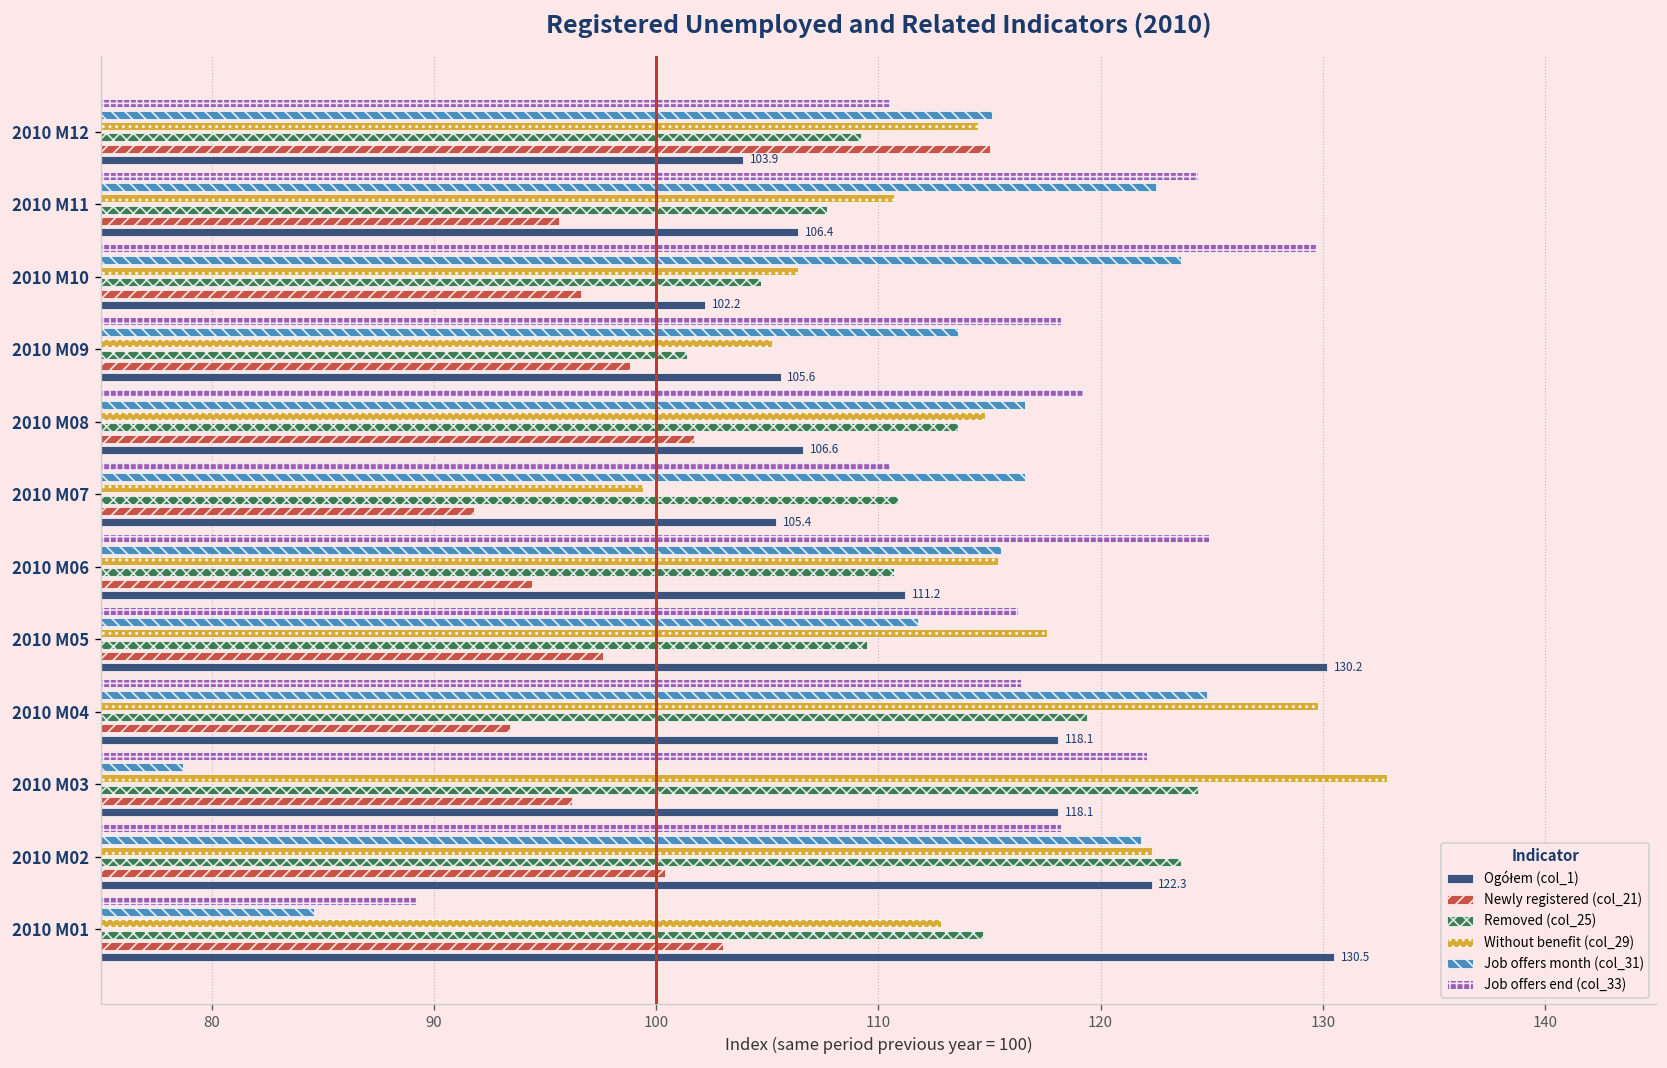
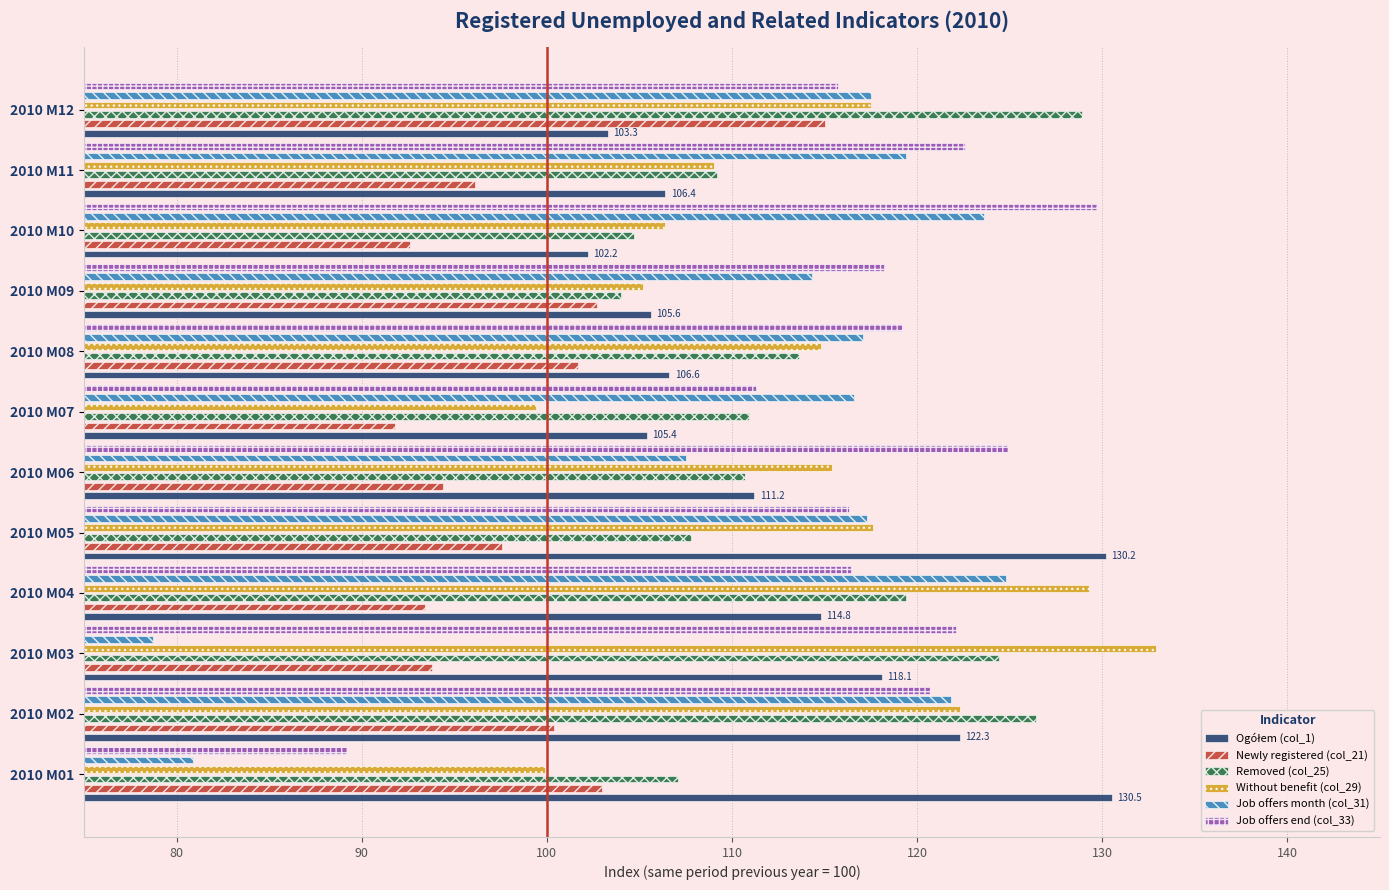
  {
    "Ogółem (col_1)": {
-     "2010 M12": 103.9,
+     "2010 M12": 103.3,
      "2010 M11": 106.4,
      "2010 M10": 102.2,
      "2010 M09": 105.6,
      "2010 M08": 106.6,
      "2010 M07": 105.4,
      "2010 M06": 111.2,
      "2010 M05": 130.2,
-     "2010 M04": 118.1,
+     "2010 M04": 114.8,
      "2010 M03": 118.1,
      "2010 M02": 122.3,
      "2010 M01": 130.5
    },
    "Newly registered (col_21)": {
      "2010 M12": 115.0,
-     "2010 M11": 95.6,
-     "2010 M10": 96.6,
-     "2010 M09": 98.8,
+     "2010 M11": 96.1,
+     "2010 M10": 92.6,
+     "2010 M09": 102.7,
      "2010 M08": 101.7,
      "2010 M07": 91.8,
      "2010 M06": 94.4,
      "2010 M05": 97.6,
      "2010 M04": 93.4,
-     "2010 M03": 96.2,
+     "2010 M03": 93.8,
      "2010 M02": 100.4,
      "2010 M01": 103.0
    },
    "Removed (col_25)": {
-     "2010 M12": 109.2,
-     "2010 M11": 107.7,
+     "2010 M12": 128.9,
+     "2010 M11": 109.2,
      "2010 M10": 104.7,
-     "2010 M09": 101.4,
+     "2010 M09": 104.0,
      "2010 M08": 113.6,
      "2010 M07": 110.9,
      "2010 M06": 110.7,
-     "2010 M05": 109.5,
+     "2010 M05": 107.8,
      "2010 M04": 119.4,
      "2010 M03": 124.4,
-     "2010 M02": 123.6,
-     "2010 M01": 114.7
+     "2010 M02": 126.4,
+     "2010 M01": 107.1
    },
    "Without benefit (col_29)": {
-     "2010 M12": 114.5,
-     "2010 M11": 110.7,
+     "2010 M12": 117.5,
+     "2010 M11": 109.0,
      "2010 M09": 105.2,
      "2010 M08": 114.8,
      "2010 M07": 99.4,
      "2010 M06": 115.4,
      "2010 M05": 117.6,
-     "2010 M04": 129.8,
+     "2010 M04": 129.3,
      "2010 M03": 132.9,
-     "2010 M01": 112.8
+     "2010 M01": 99.9
    },
    "Job offers month (col_31)": {
-     "2010 M12": 115.1,
-     "2010 M11": 122.5,
+     "2010 M12": 117.5,
+     "2010 M11": 119.4,
      "2010 M10": 123.6,
-     "2010 M09": 113.6,
-     "2010 M08": 116.6,
+     "2010 M09": 114.3,
+     "2010 M08": 117.1,
      "2010 M07": 116.6,
-     "2010 M06": 115.5,
-     "2010 M05": 111.8,
+     "2010 M06": 107.5,
+     "2010 M05": 117.3,
      "2010 M04": 124.8,
      "2010 M03": 78.7,
      "2010 M02": 121.8,
-     "2010 M01": 84.6
+     "2010 M01": 80.9
    },
    "Job offers end (col_33)": {
-     "2010 M12": 110.5,
-     "2010 M11": 124.4,
+     "2010 M12": 115.7,
+     "2010 M11": 122.6,
      "2010 M10": 129.7,
      "2010 M09": 118.2,
      "2010 M08": 119.2,
-     "2010 M07": 110.5,
+     "2010 M07": 111.3,
      "2010 M06": 124.9,
      "2010 M05": 116.3,
      "2010 M04": 116.4,
      "2010 M03": 122.1,
-     "2010 M02": 118.2,
+     "2010 M02": 120.7,
      "2010 M01": 89.2
    }
  }
